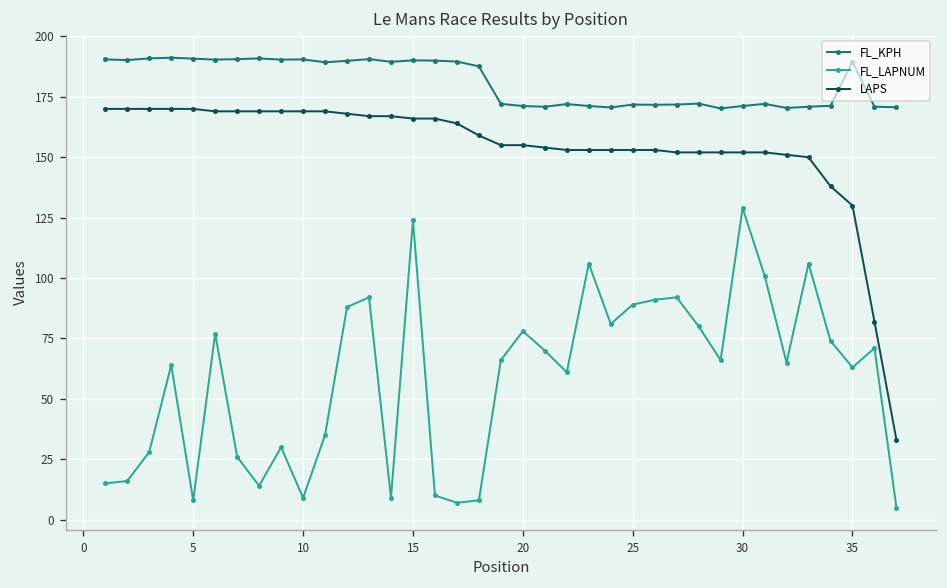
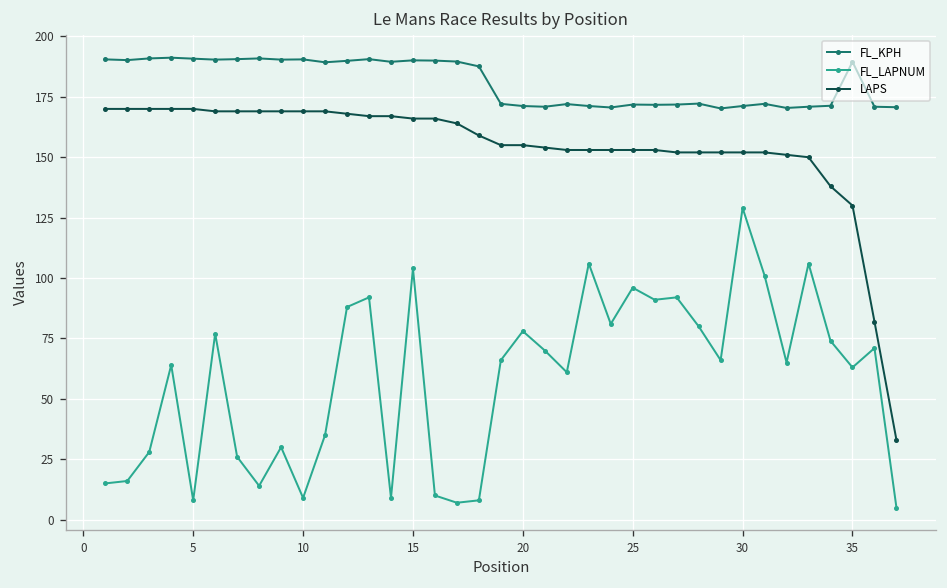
  {
    "FL_LAPNUM": {
      "5": 8,
      "10": 9,
-     "15": 124,
+     "15": 104,
      "20": 78,
-     "25": 89,
+     "25": 96,
      "30": 129,
      "35": 63
    }
  }
